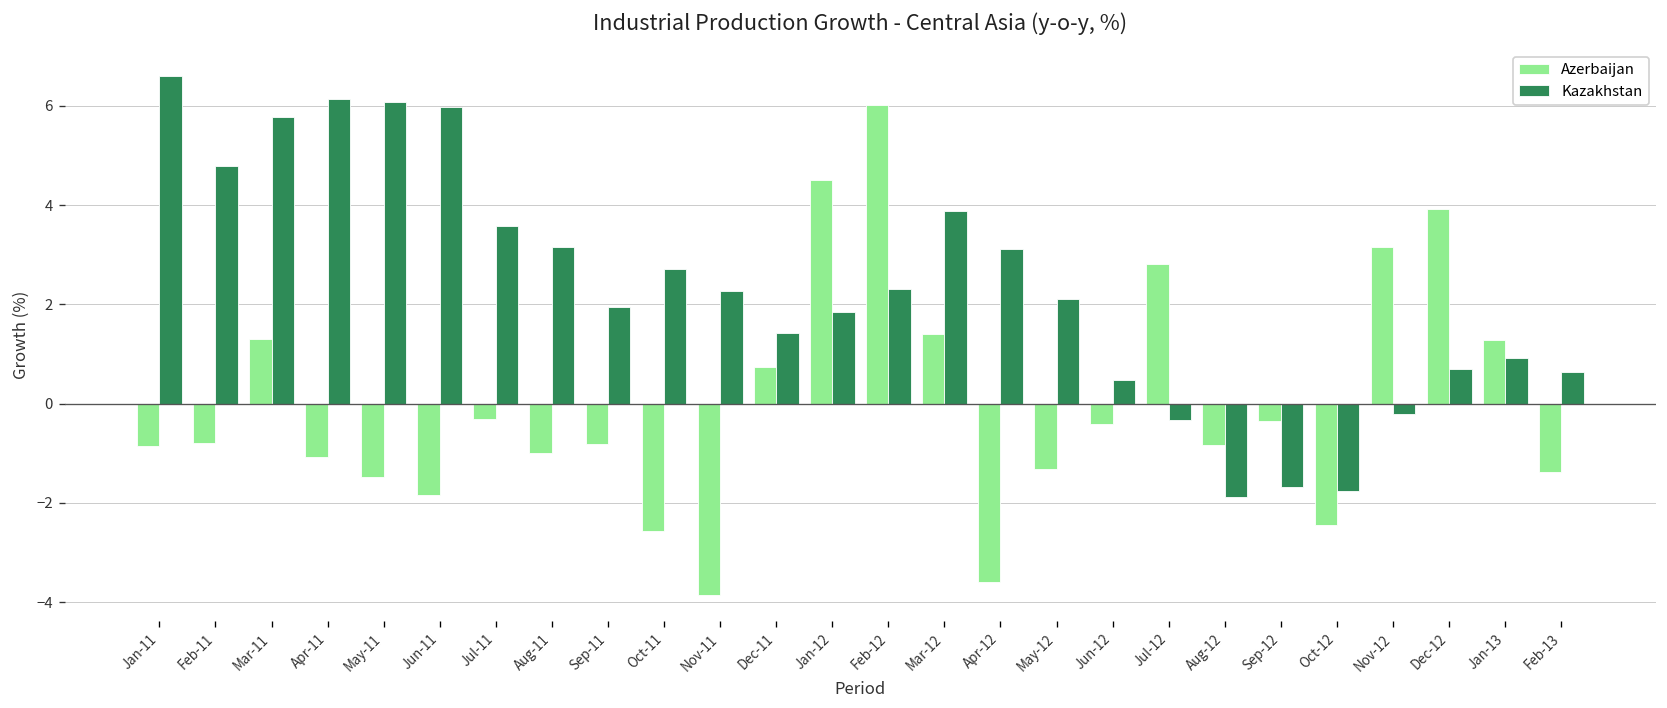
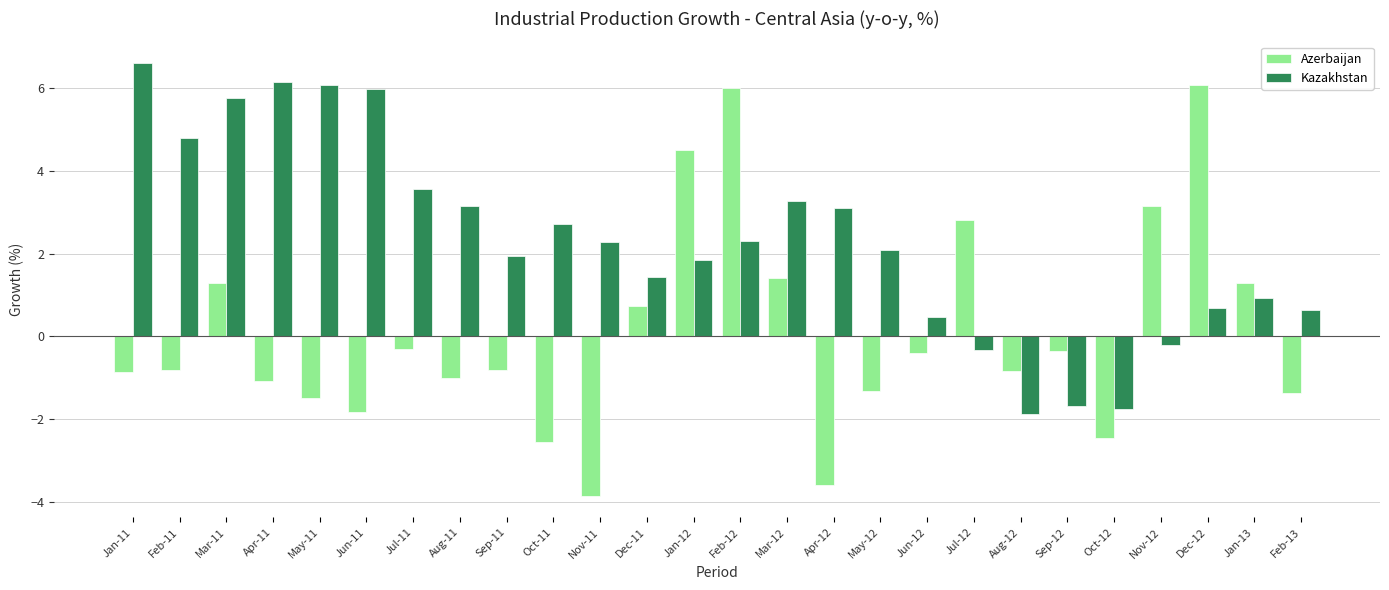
  {
    "Azerbaijan": {
      "Jan-11": -0.9,
      "Feb-11": -0.8,
      "Mar-11": 1.3,
      "Apr-11": -1.1,
      "May-11": -1.5,
      "Jun-11": -1.8,
      "Jul-11": -0.3,
      "Aug-11": -1.0,
      "Sep-11": -0.8,
      "Oct-11": -2.6,
      "Nov-11": -3.9,
      "Dec-11": 0.7,
      "Jan-12": 4.5,
      "Feb-12": 6.0,
      "Mar-12": 1.4,
      "Apr-12": -3.6,
      "May-12": -1.3,
      "Jun-12": -0.4,
      "Jul-12": 2.8,
      "Aug-12": -0.8,
      "Sep-12": -0.4,
      "Oct-12": -2.5,
      "Nov-12": 3.2,
-     "Dec-12": 3.9,
+     "Dec-12": 6.1,
      "Jan-13": 1.3,
      "Feb-13": -1.4
    },
    "Kazakhstan": {
      "Jan-11": 6.6,
      "Feb-11": 4.8,
      "Mar-11": 5.8,
      "Apr-11": 6.1,
      "May-11": 6.1,
      "Jun-11": 6.0,
      "Jul-11": 3.6,
      "Aug-11": 3.2,
      "Sep-11": 1.9,
      "Oct-11": 2.7,
      "Nov-11": 2.3,
      "Dec-11": 1.4,
      "Jan-12": 1.9,
      "Feb-12": 2.3,
-     "Mar-12": 3.9,
+     "Mar-12": 3.3,
      "Apr-12": 3.1,
      "May-12": 2.1,
      "Jun-12": 0.5,
      "Jul-12": -0.3,
      "Aug-12": -1.9,
      "Sep-12": -1.7,
      "Oct-12": -1.8,
      "Nov-12": -0.2,
      "Dec-12": 0.7,
      "Jan-13": 0.9,
      "Feb-13": 0.6
    }
  }
